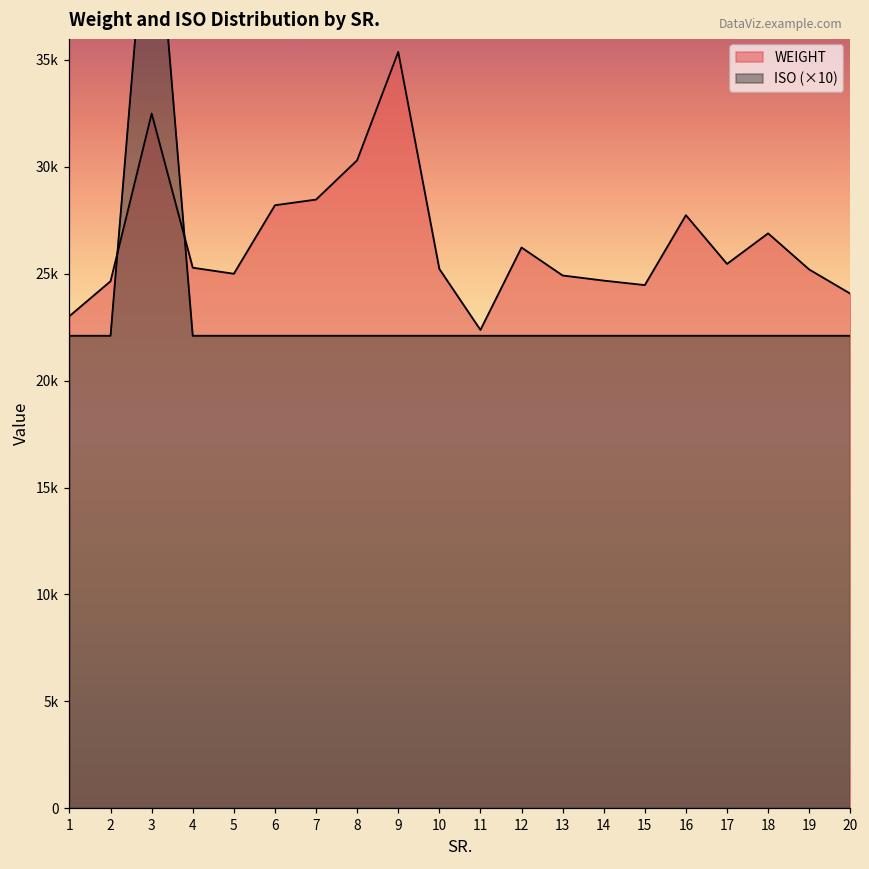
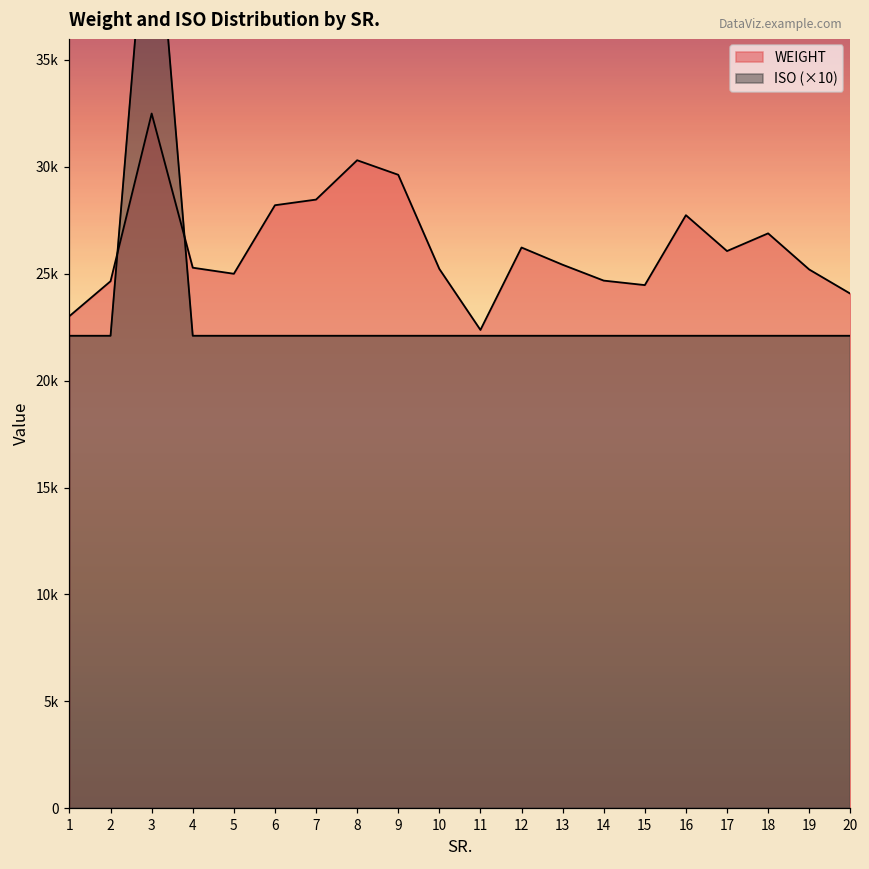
  {
    "WEIGHT": {
      "1": 23000,
      "2": 24700,
      "3": 32500,
      "4": 25300,
      "5": 25000,
      "6": 28200,
      "7": 28500,
      "8": 30300,
-     "9": 35400,
+     "9": 29600,
      "10": 25200,
      "11": 22400,
      "12": 26200,
-     "13": 24900,
+     "13": 25400,
      "14": 24700,
      "15": 24500,
      "16": 27700,
-     "17": 25500,
+     "17": 26100,
      "18": 26900,
      "19": 25200,
      "20": 24100
    },
    "ISO (×10)": {
      "1": 22100,
      "2": 22100,
      "4": 22100,
      "5": 22100,
      "6": 22100,
      "7": 22100,
      "8": 22100,
      "9": 22100,
      "10": 22100,
      "11": 22100,
      "12": 22100,
      "13": 22100,
      "14": 22100,
      "15": 22100,
      "16": 22100,
      "17": 22100,
      "18": 22100,
      "19": 22100,
      "20": 22100
    }
  }
